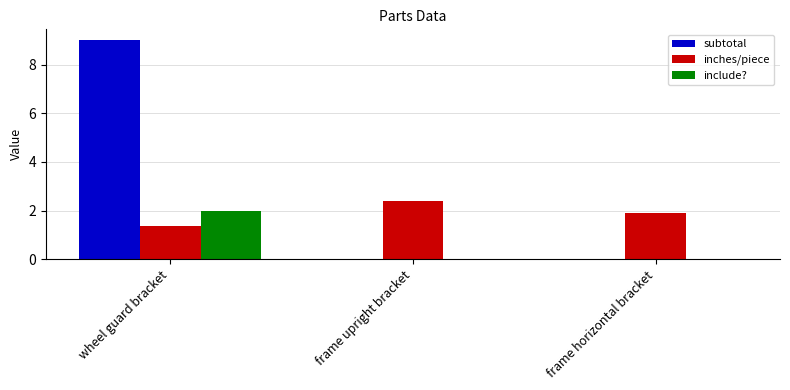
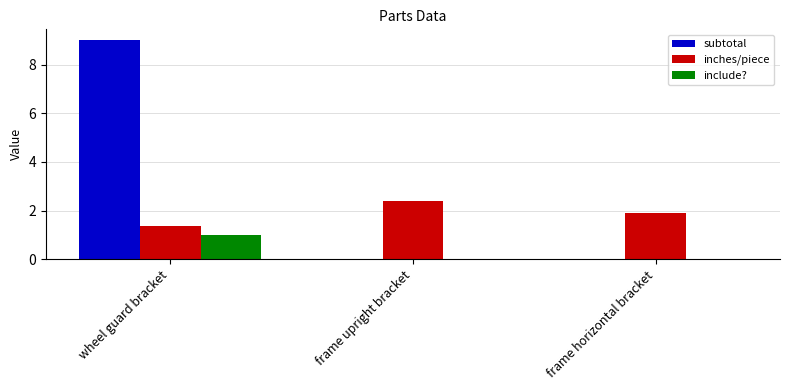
  {
    "subtotal": {
      "wheel guard bracket": 9,
      "frame upright bracket": 0,
      "frame horizontal bracket": 0
    },
    "inches/piece": {
      "wheel guard bracket": 1.4,
      "frame upright bracket": 2.4,
      "frame horizontal bracket": 2
    },
    "include?": {
-     "wheel guard bracket": 2,
+     "wheel guard bracket": 1,
      "frame upright bracket": 0,
      "frame horizontal bracket": 0
    }
  }
